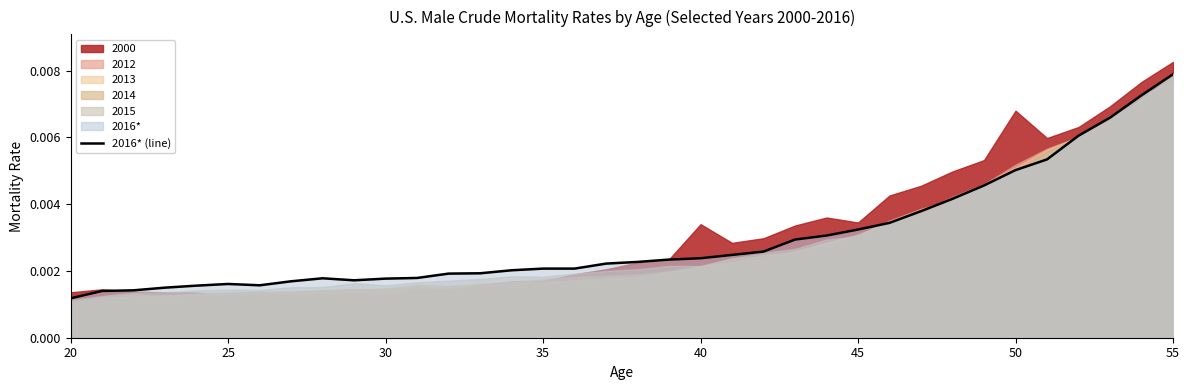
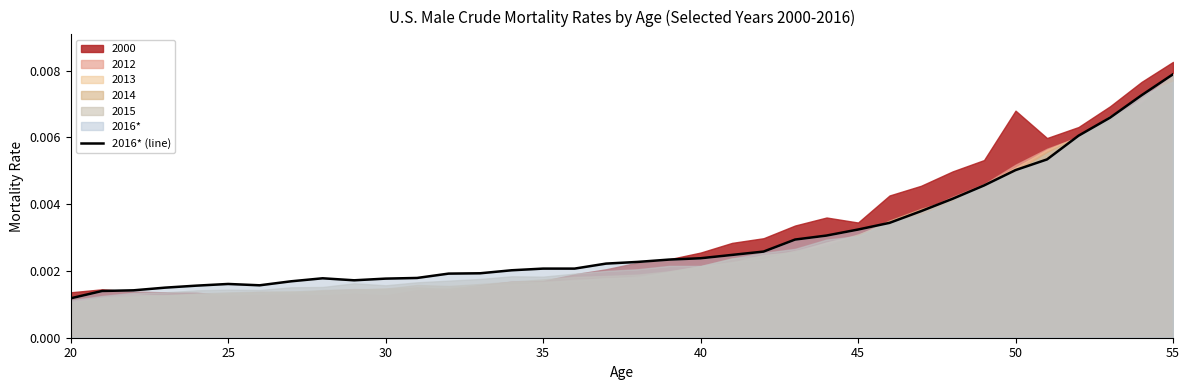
  {
    "2000": {
      "20": 0.0014,
      "30": 0.0013,
-     "40": 0.0034,
+     "40": 0.0026,
      "45": 0.0035,
      "50": 0.0068,
      "55": 0.0083
    }
  }
